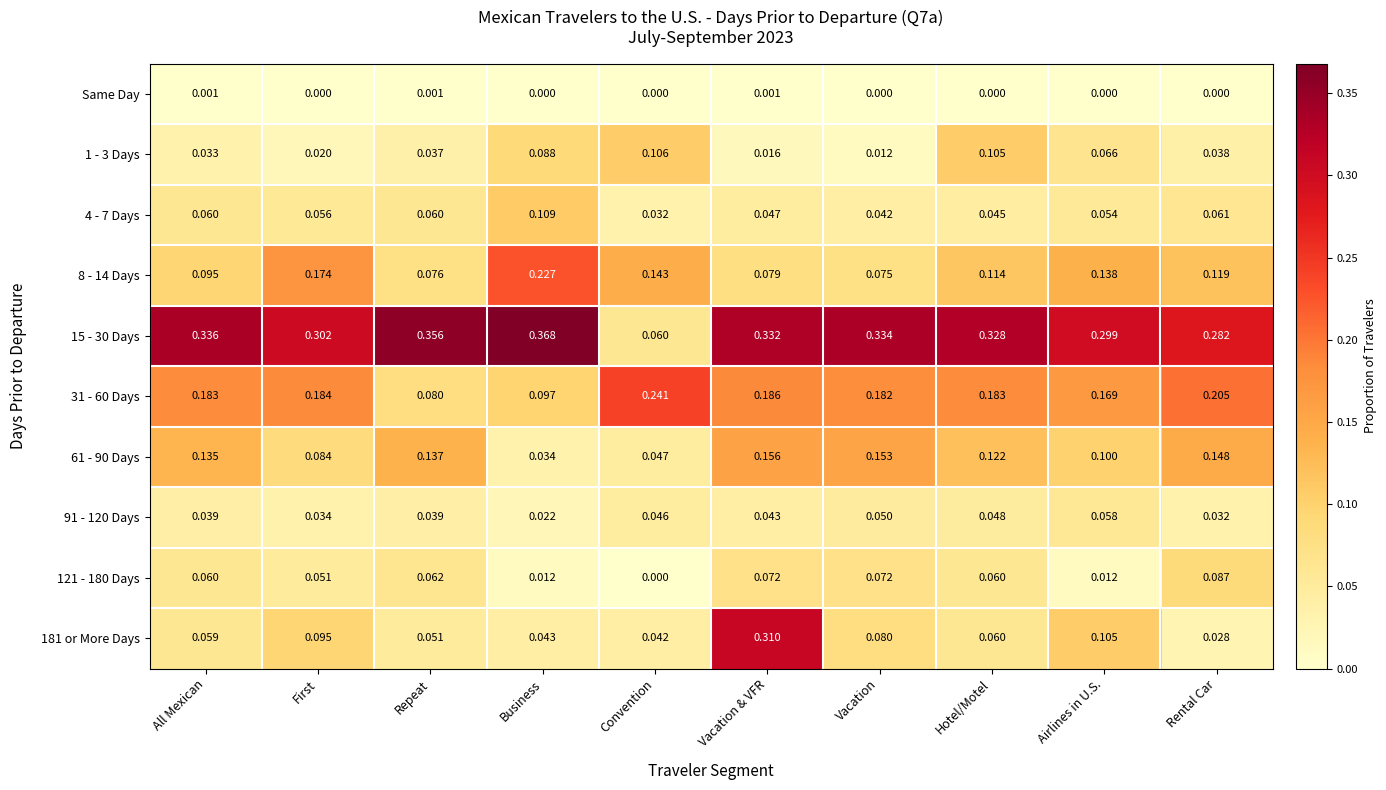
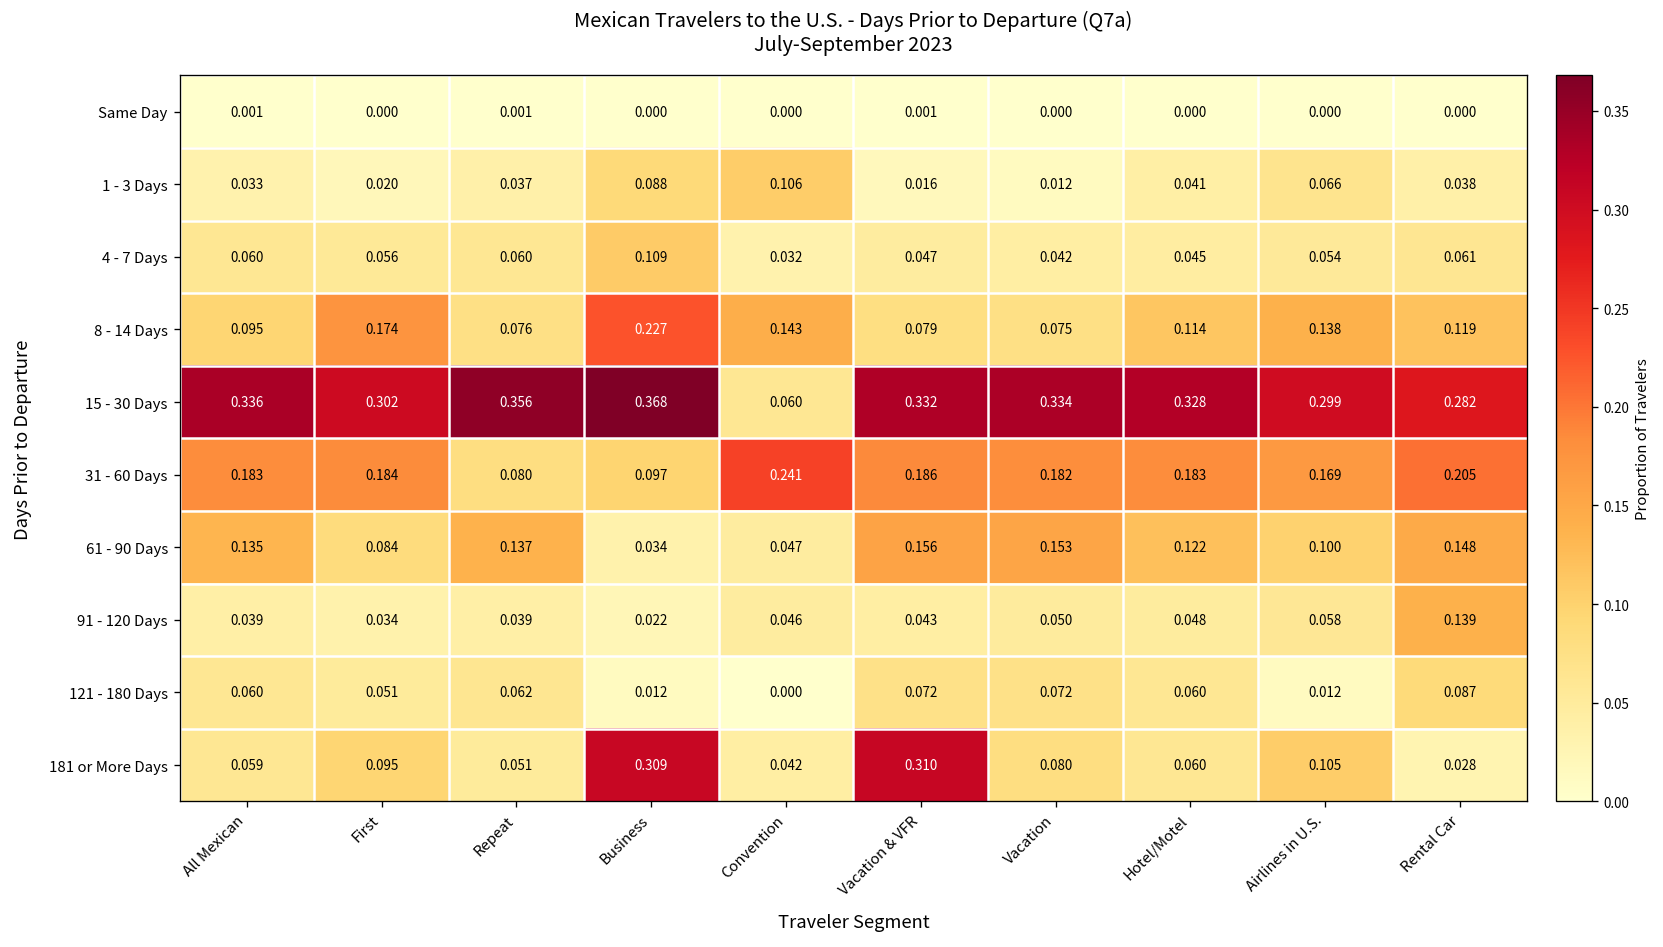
  {
    "Same Day": {
      "All Mexican": 0.001,
      "First": 0.000,
      "Repeat": 0.001,
      "Business": 0.000,
      "Convention": 0.000,
      "Vacation & VFR": 0.001,
      "Vacation": 0.000,
      "Hotel/Motel": 0.000,
      "Airlines in U.S.": 0.000,
      "Rental Car": 0.000
    },
    "1 - 3 Days": {
      "All Mexican": 0.033,
      "First": 0.020,
      "Repeat": 0.037,
      "Business": 0.088,
      "Convention": 0.106,
      "Vacation & VFR": 0.016,
      "Vacation": 0.012,
-     "Hotel/Motel": 0.105,
+     "Hotel/Motel": 0.041,
      "Airlines in U.S.": 0.066,
      "Rental Car": 0.038
    },
    "4 - 7 Days": {
      "All Mexican": 0.060,
      "First": 0.056,
      "Repeat": 0.060,
      "Business": 0.109,
      "Convention": 0.032,
      "Vacation & VFR": 0.047,
      "Vacation": 0.042,
      "Hotel/Motel": 0.045,
      "Airlines in U.S.": 0.054,
      "Rental Car": 0.061
    },
    "8 - 14 Days": {
      "All Mexican": 0.095,
      "First": 0.174,
      "Repeat": 0.076,
      "Business": 0.227,
      "Convention": 0.143,
      "Vacation & VFR": 0.079,
      "Vacation": 0.075,
      "Hotel/Motel": 0.114,
      "Airlines in U.S.": 0.138,
      "Rental Car": 0.119
    },
    "15 - 30 Days": {
      "All Mexican": 0.336,
      "First": 0.302,
      "Repeat": 0.356,
      "Business": 0.368,
      "Convention": 0.060,
      "Vacation & VFR": 0.332,
      "Vacation": 0.334,
      "Hotel/Motel": 0.328,
      "Airlines in U.S.": 0.299,
      "Rental Car": 0.282
    },
    "31 - 60 Days": {
      "All Mexican": 0.183,
      "First": 0.184,
      "Repeat": 0.080,
      "Business": 0.097,
      "Convention": 0.241,
      "Vacation & VFR": 0.186,
      "Vacation": 0.182,
      "Hotel/Motel": 0.183,
      "Airlines in U.S.": 0.169,
      "Rental Car": 0.205
    },
    "61 - 90 Days": {
      "All Mexican": 0.135,
      "First": 0.084,
      "Repeat": 0.137,
      "Business": 0.034,
      "Convention": 0.047,
      "Vacation & VFR": 0.156,
      "Vacation": 0.153,
      "Hotel/Motel": 0.122,
      "Airlines in U.S.": 0.100,
      "Rental Car": 0.148
    },
    "91 - 120 Days": {
      "All Mexican": 0.039,
      "First": 0.034,
      "Repeat": 0.039,
      "Business": 0.022,
      "Convention": 0.046,
      "Vacation & VFR": 0.043,
      "Vacation": 0.050,
      "Hotel/Motel": 0.048,
      "Airlines in U.S.": 0.058,
-     "Rental Car": 0.032
+     "Rental Car": 0.139
    },
    "121 - 180 Days": {
      "All Mexican": 0.060,
      "First": 0.051,
      "Repeat": 0.062,
      "Business": 0.012,
      "Convention": 0.000,
      "Vacation & VFR": 0.072,
      "Vacation": 0.072,
      "Hotel/Motel": 0.060,
      "Airlines in U.S.": 0.012,
      "Rental Car": 0.087
    },
    "181 or More Days": {
      "All Mexican": 0.059,
      "First": 0.095,
      "Repeat": 0.051,
-     "Business": 0.043,
+     "Business": 0.309,
      "Convention": 0.042,
      "Vacation & VFR": 0.310,
      "Vacation": 0.080,
      "Hotel/Motel": 0.060,
      "Airlines in U.S.": 0.105,
      "Rental Car": 0.028
    }
  }
